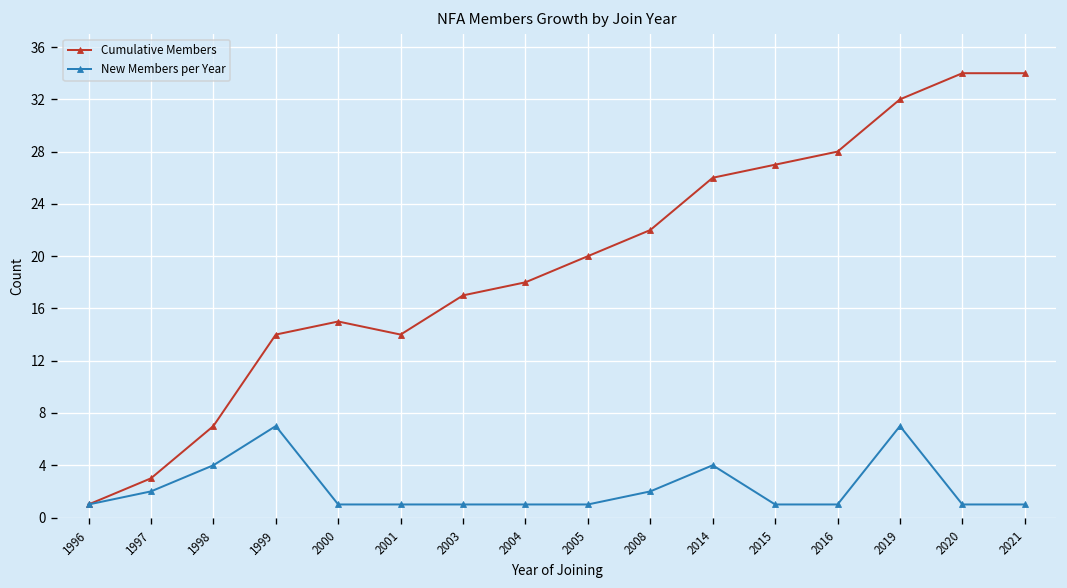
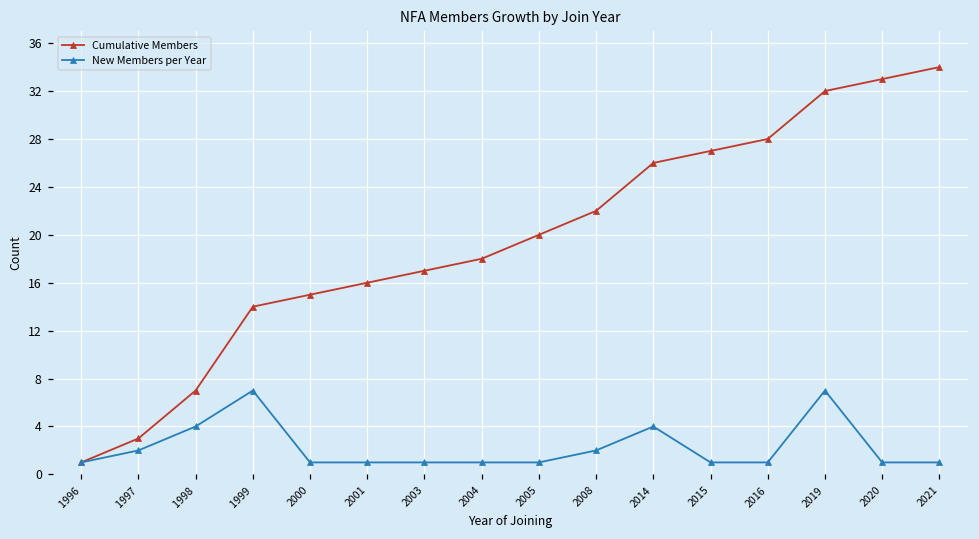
  {
    "Cumulative Members": {
      "1997": 3,
      "1998": 7,
      "1999": 14,
      "2000": 15,
-     "2001": 14,
+     "2001": 16,
      "2003": 17,
      "2004": 18,
      "2005": 20,
      "2008": 22,
      "2014": 26,
      "2015": 27,
      "2016": 28,
      "2019": 32,
-     "2020": 34,
+     "2020": 33,
      "2021": 34
    },
    "New Members per Year": {
      "1997": 2,
      "1998": 4,
      "1999": 7,
      "2000": 1,
      "2001": 1,
      "2003": 1,
      "2004": 1,
      "2005": 1,
      "2008": 2,
      "2014": 4,
      "2015": 1,
      "2016": 1,
      "2019": 7,
      "2020": 1,
      "2021": 1
    }
  }
